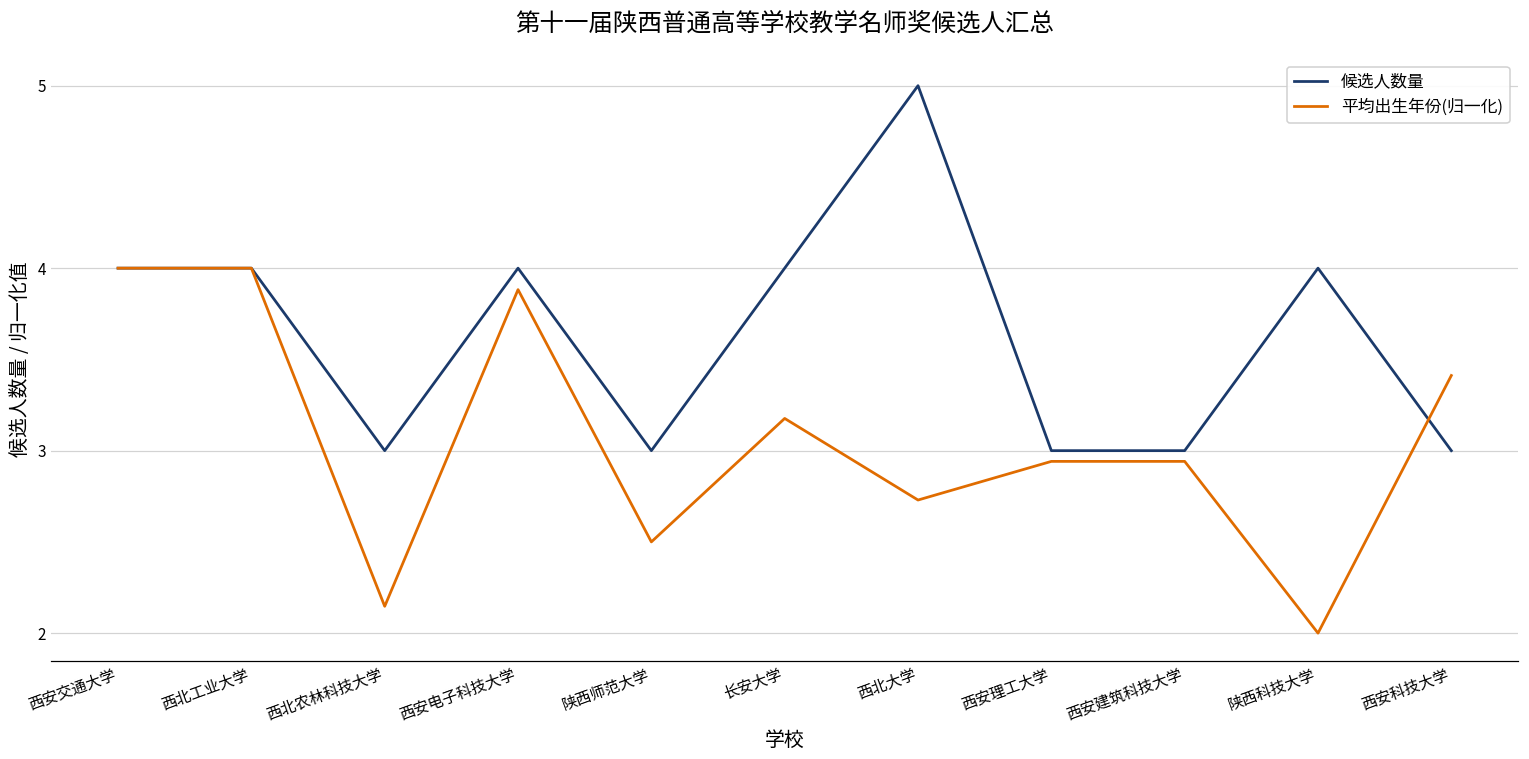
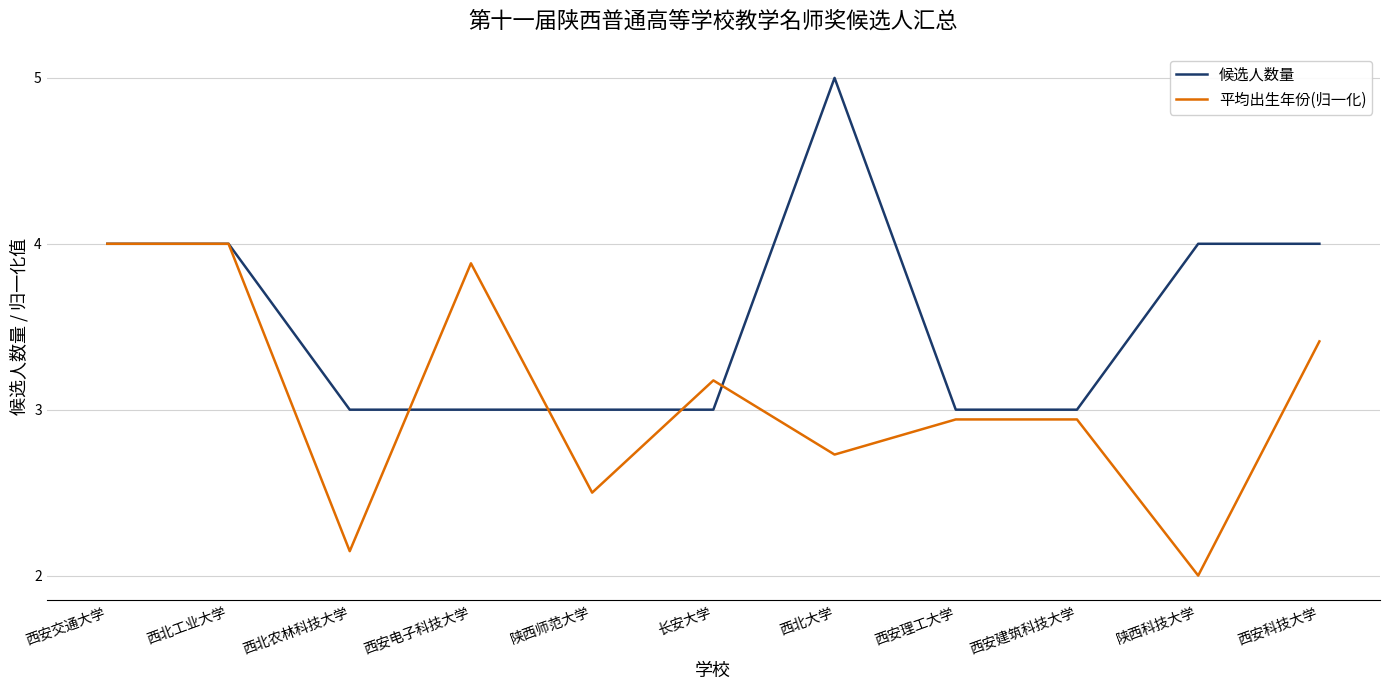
  {
    "候选人数量": {
      "西北农林科技大学": 3,
-     "西安电子科技大学": 4,
+     "西安电子科技大学": 3,
      "陕西师范大学": 3,
-     "长安大学": 4,
+     "长安大学": 3,
      "西北大学": 5,
      "西安理工大学": 3,
      "西安建筑科技大学": 3,
      "陕西科技大学": 4,
-     "西安科技大学": 3
+     "西安科技大学": 4
    },
    "平均出生年份(归一化)": {
      "西北农林科技大学": 2.15,
      "西安电子科技大学": 3.88,
      "陕西师范大学": 2.50,
      "长安大学": 3.18,
      "西北大学": 2.73,
      "西安理工大学": 2.94,
      "西安建筑科技大学": 2.94,
      "陕西科技大学": 2,
      "西安科技大学": 3.41
    }
  }
